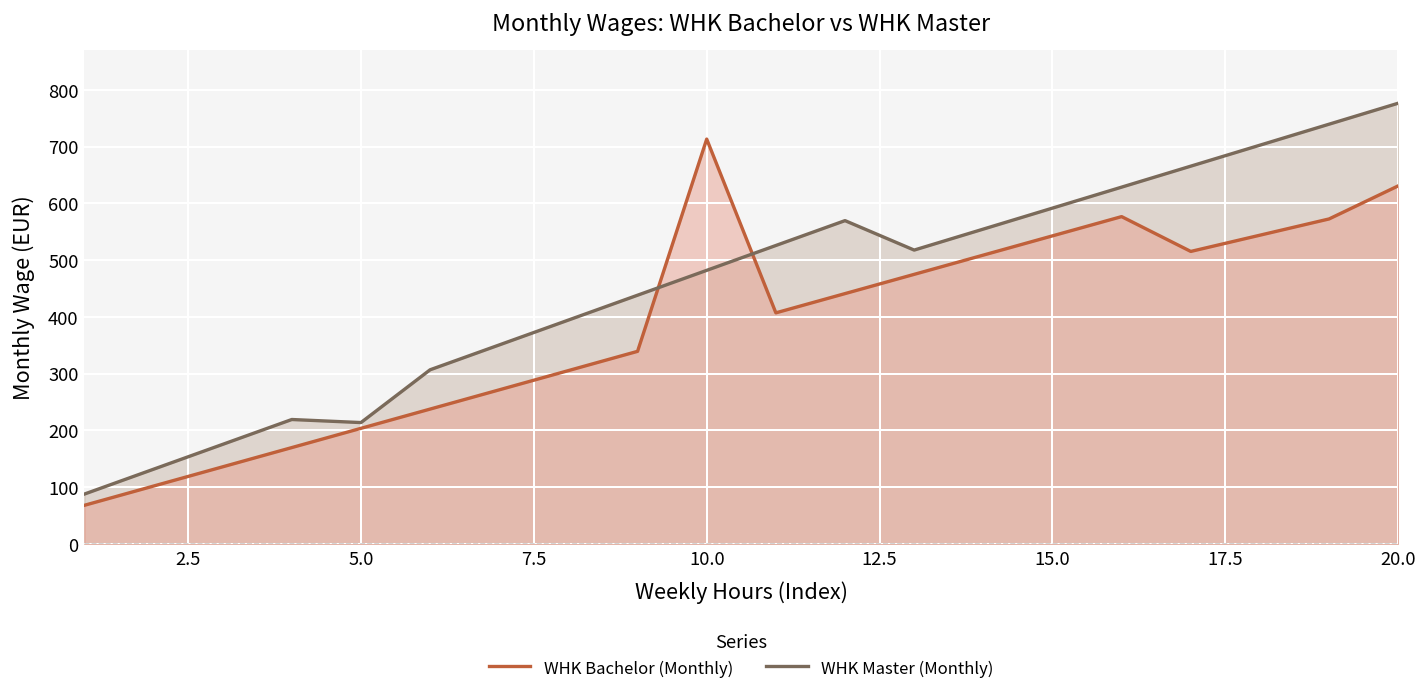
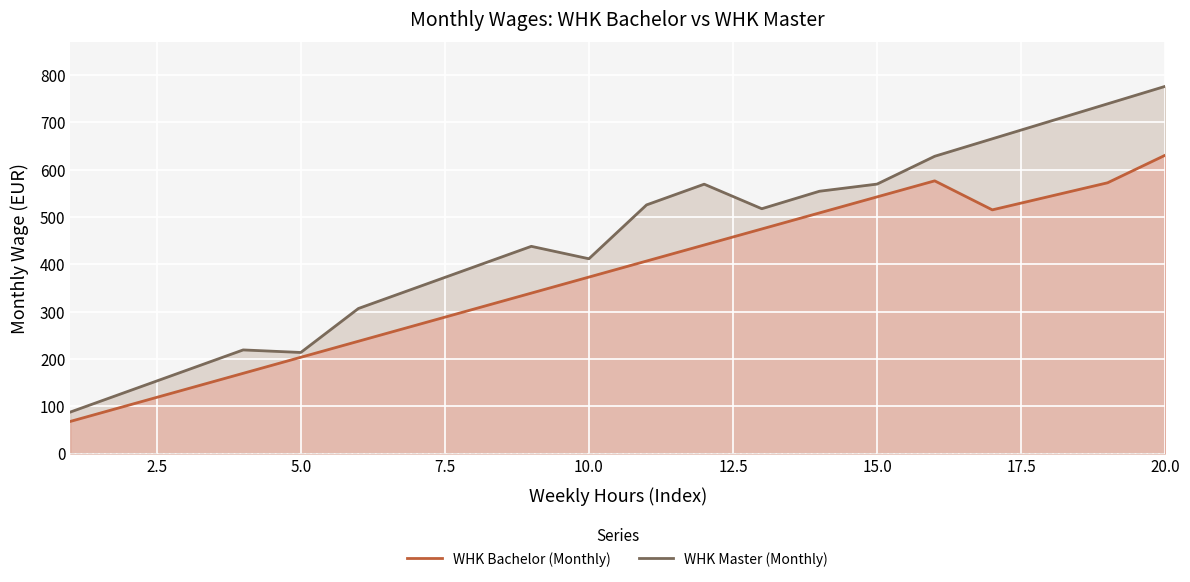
  {
    "WHK Bachelor (Monthly)": {
      "5.0": 200,
-     "10.0": 710,
+     "10.0": 370,
      "15.0": 540,
      "20.0": 630
    },
    "WHK Master (Monthly)": {
      "5.0": 210,
-     "10.0": 480,
-     "15.0": 590,
+     "10.0": 410,
+     "15.0": 570,
      "20.0": 780
    }
  }
